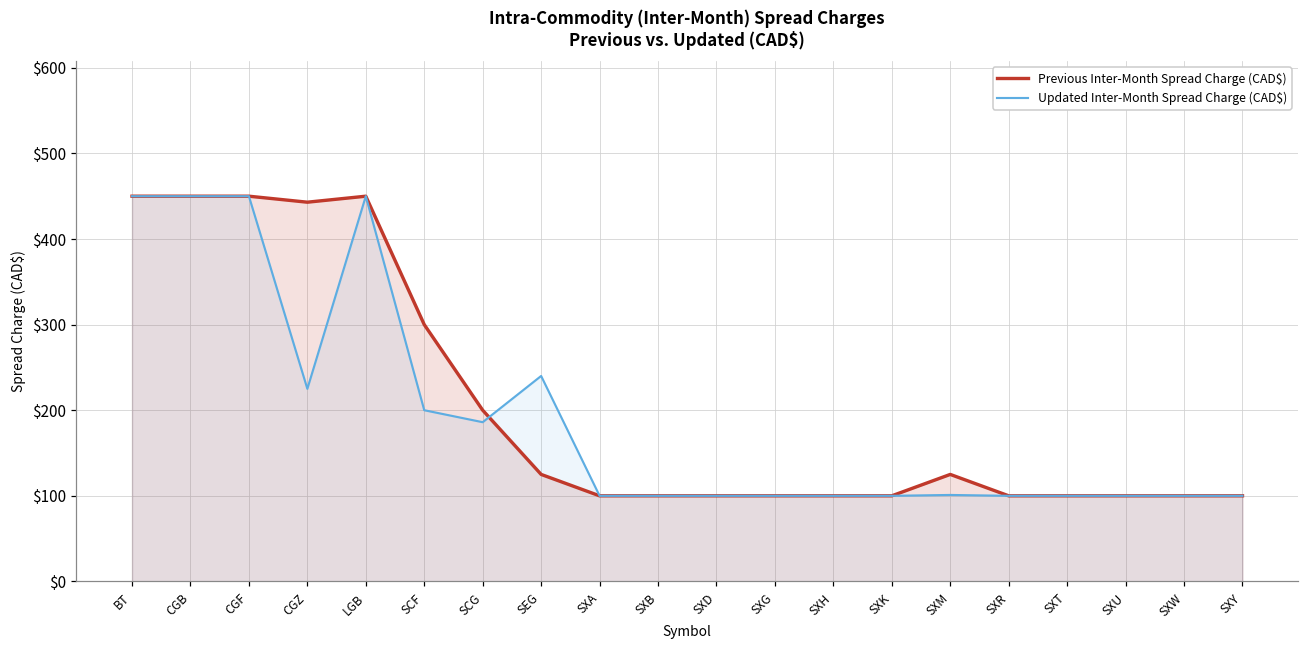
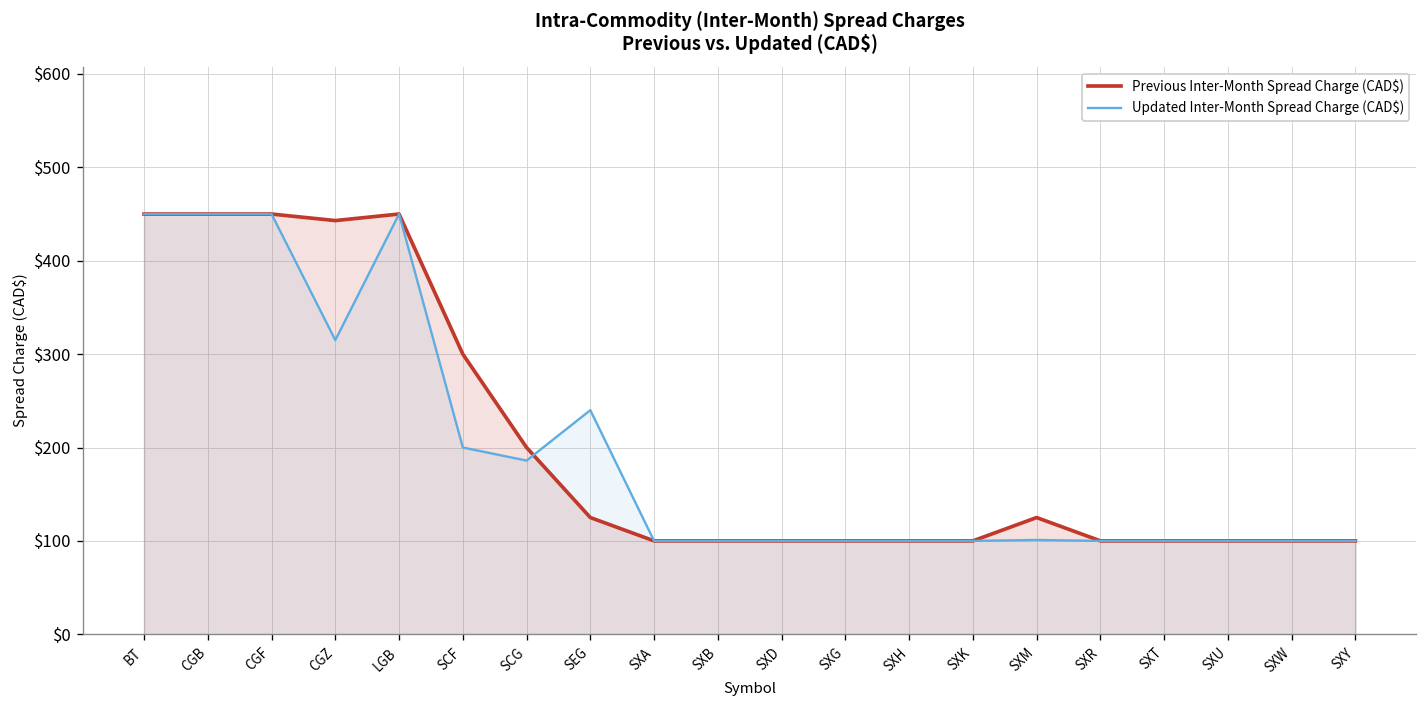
  {
    "Previous Inter-Month Spread Charge (CAD$)": {
      "CGZ": "$440",
      "SCF": "$300",
      "SCG": "$200",
      "SEG": "$130",
      "SXM": "$130"
    },
    "Updated Inter-Month Spread Charge (CAD$)": {
-     "CGZ": "$230",
+     "CGZ": "$320",
      "SCF": "$200",
      "SCG": "$190",
      "SEG": "$240",
      "SXM": "$100"
    }
  }
